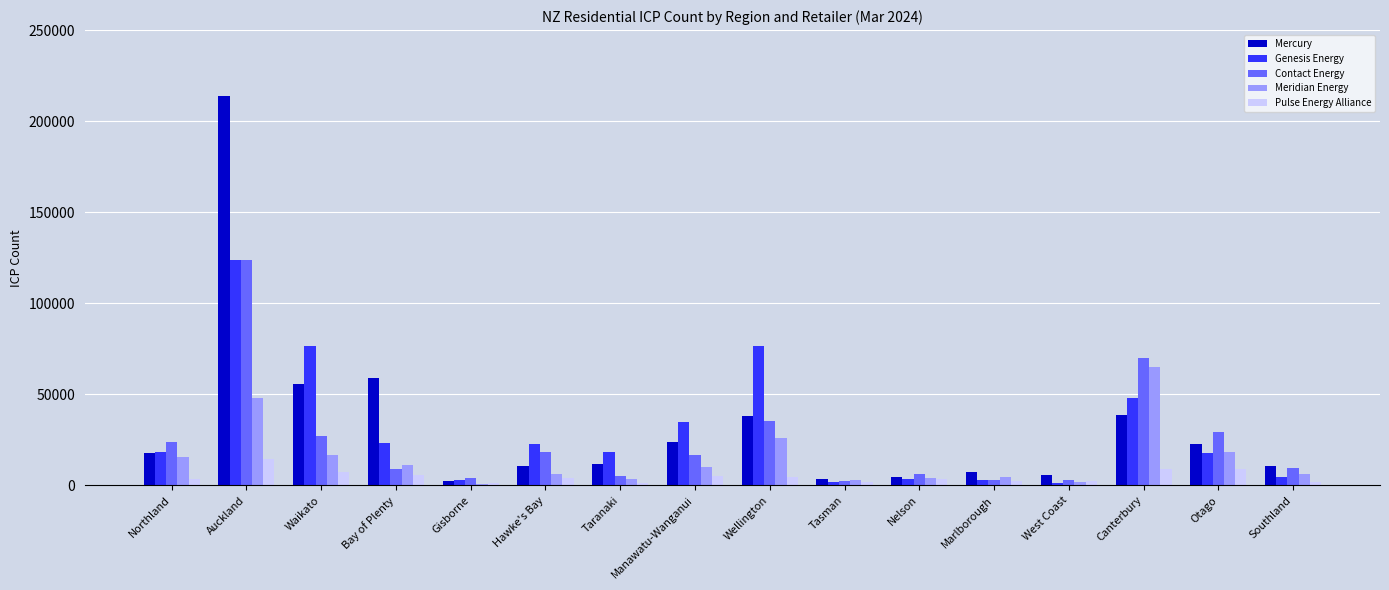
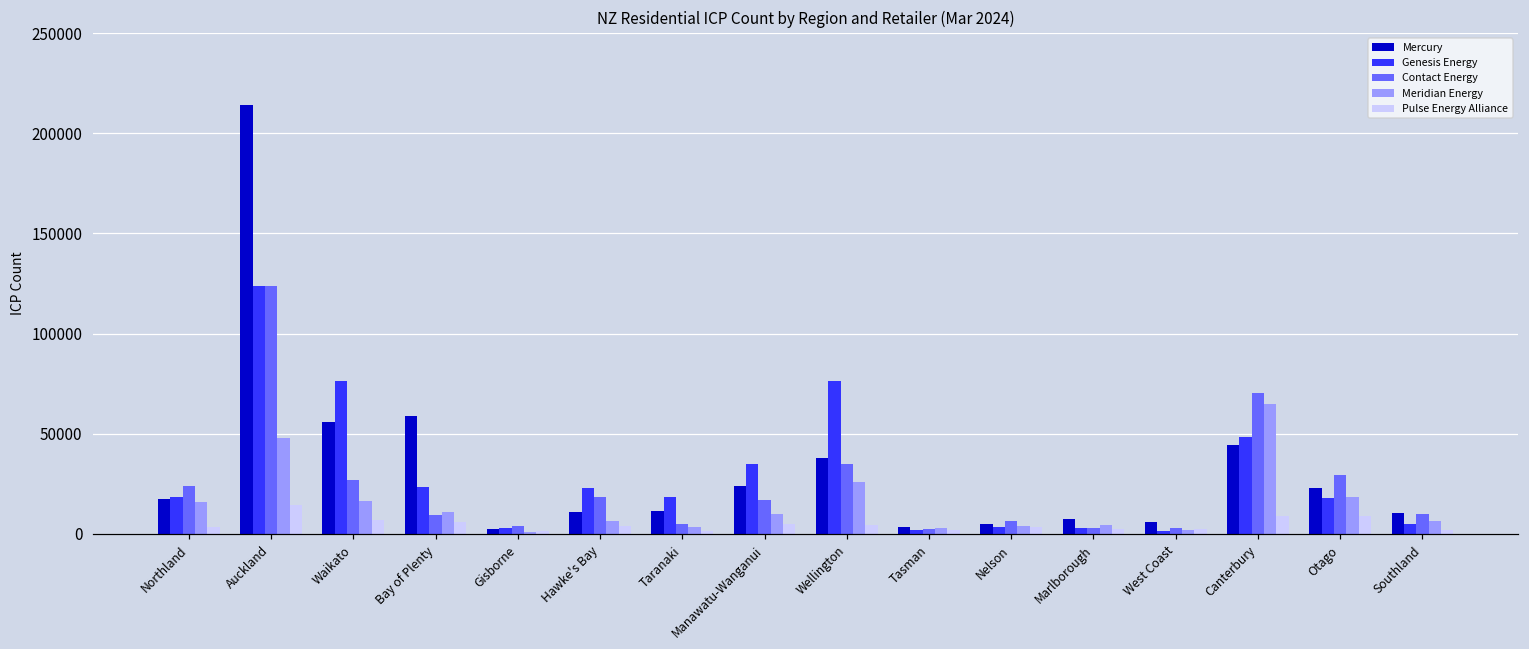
  {
    "Mercury": {
      "Northland": 18000,
      "Auckland": 214000,
      "Waikato": 56000,
      "Bay of Plenty": 59000,
      "Gisborne": 2000,
      "Hawke's Bay": 11000,
      "Taranaki": 12000,
      "Manawatu-Wanganui": 24000,
      "Wellington": 38000,
      "Tasman": 4000,
      "Nelson": 5000,
      "Marlborough": 7000,
      "West Coast": 6000,
-     "Canterbury": 38000,
+     "Canterbury": 44000,
      "Otago": 23000,
      "Southland": 11000
    },
    "Genesis Energy": {
      "Northland": 19000,
      "Auckland": 124000,
      "Waikato": 76000,
      "Bay of Plenty": 23000,
      "Gisborne": 3000,
      "Hawke's Bay": 23000,
      "Taranaki": 18000,
      "Manawatu-Wanganui": 35000,
      "Wellington": 77000,
      "Tasman": 2000,
      "Nelson": 3000,
      "Marlborough": 3000,
      "West Coast": 2000,
      "Canterbury": 48000,
      "Otago": 18000,
      "Southland": 5000
    },
    "Contact Energy": {
      "Northland": 24000,
      "Auckland": 124000,
      "Waikato": 27000,
      "Bay of Plenty": 9000,
      "Gisborne": 4000,
      "Hawke's Bay": 18000,
      "Taranaki": 5000,
      "Manawatu-Wanganui": 17000,
      "Wellington": 35000,
      "Tasman": 3000,
      "Nelson": 7000,
      "Marlborough": 3000,
      "West Coast": 3000,
      "Canterbury": 70000,
      "Otago": 29000,
      "Southland": 10000
    },
    "Meridian Energy": {
      "Northland": 16000,
      "Auckland": 48000,
      "Waikato": 16000,
      "Bay of Plenty": 11000,
      "Hawke's Bay": 6000,
      "Taranaki": 4000,
      "Manawatu-Wanganui": 10000,
      "Wellington": 26000,
      "Tasman": 3000,
      "Nelson": 4000,
      "Marlborough": 5000,
      "West Coast": 2000,
      "Canterbury": 65000,
      "Otago": 18000,
      "Southland": 6000
    },
    "Pulse Energy Alliance": {
      "Northland": 3000,
      "Auckland": 14000,
      "Waikato": 7000,
      "Bay of Plenty": 6000,
      "Gisborne": 2000,
      "Hawke's Bay": 4000,
      "Manawatu-Wanganui": 5000,
      "Wellington": 5000,
      "Tasman": 2000,
      "Nelson": 3000,
      "Marlborough": 2000,
      "West Coast": 3000,
      "Canterbury": 9000,
      "Otago": 9000,
      "Southland": 2000
    }
  }
